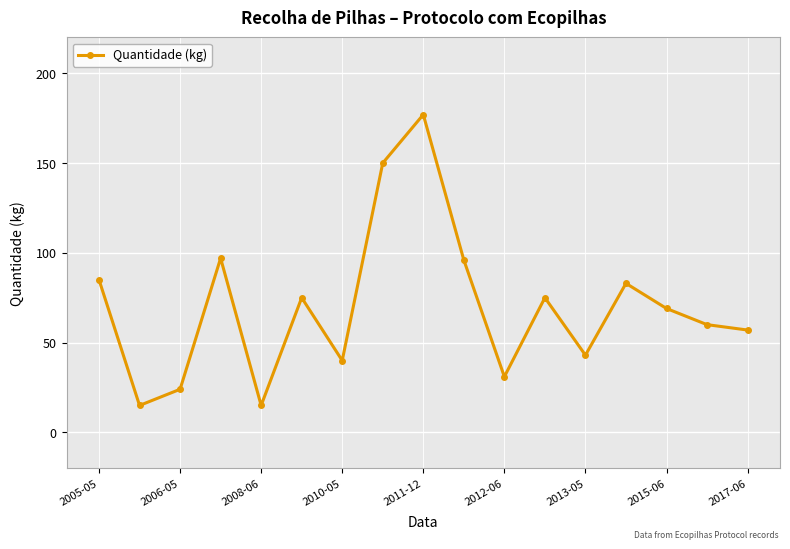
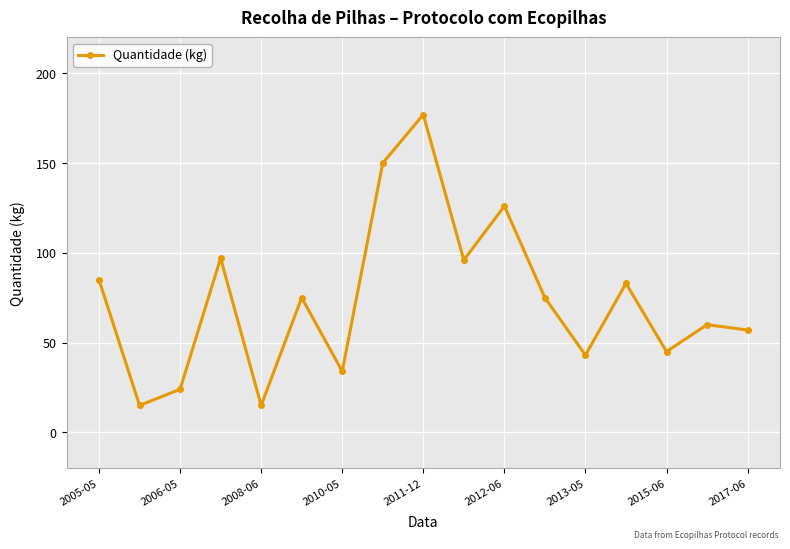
  {
    "2005-05": 85,
    "2006-05": 24,
    "2008-06": 15,
-   "2010-05": 40,
+   "2010-05": 34,
    "2011-12": 177,
-   "2012-06": 31,
+   "2012-06": 126,
    "2013-05": 43,
-   "2015-06": 69,
+   "2015-06": 45,
    "2017-06": 57
  }
